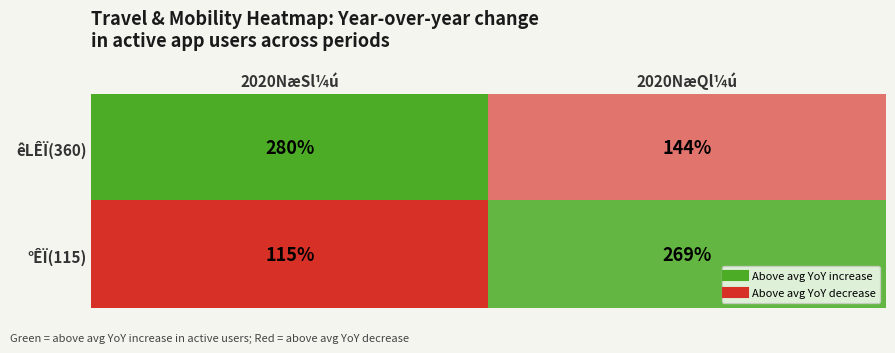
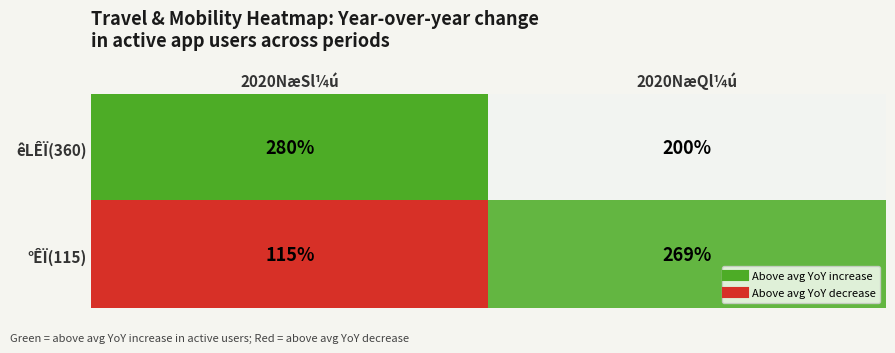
  {
    "êLÊÏ(360)": {
      "2020NæSl¼ú": "280%",
-     "2020NæQl¼ú": "144%"
+     "2020NæQl¼ú": "200%"
    },
    "°ÊÏ(115)": {
      "2020NæSl¼ú": "115%",
      "2020NæQl¼ú": "269%"
    }
  }
